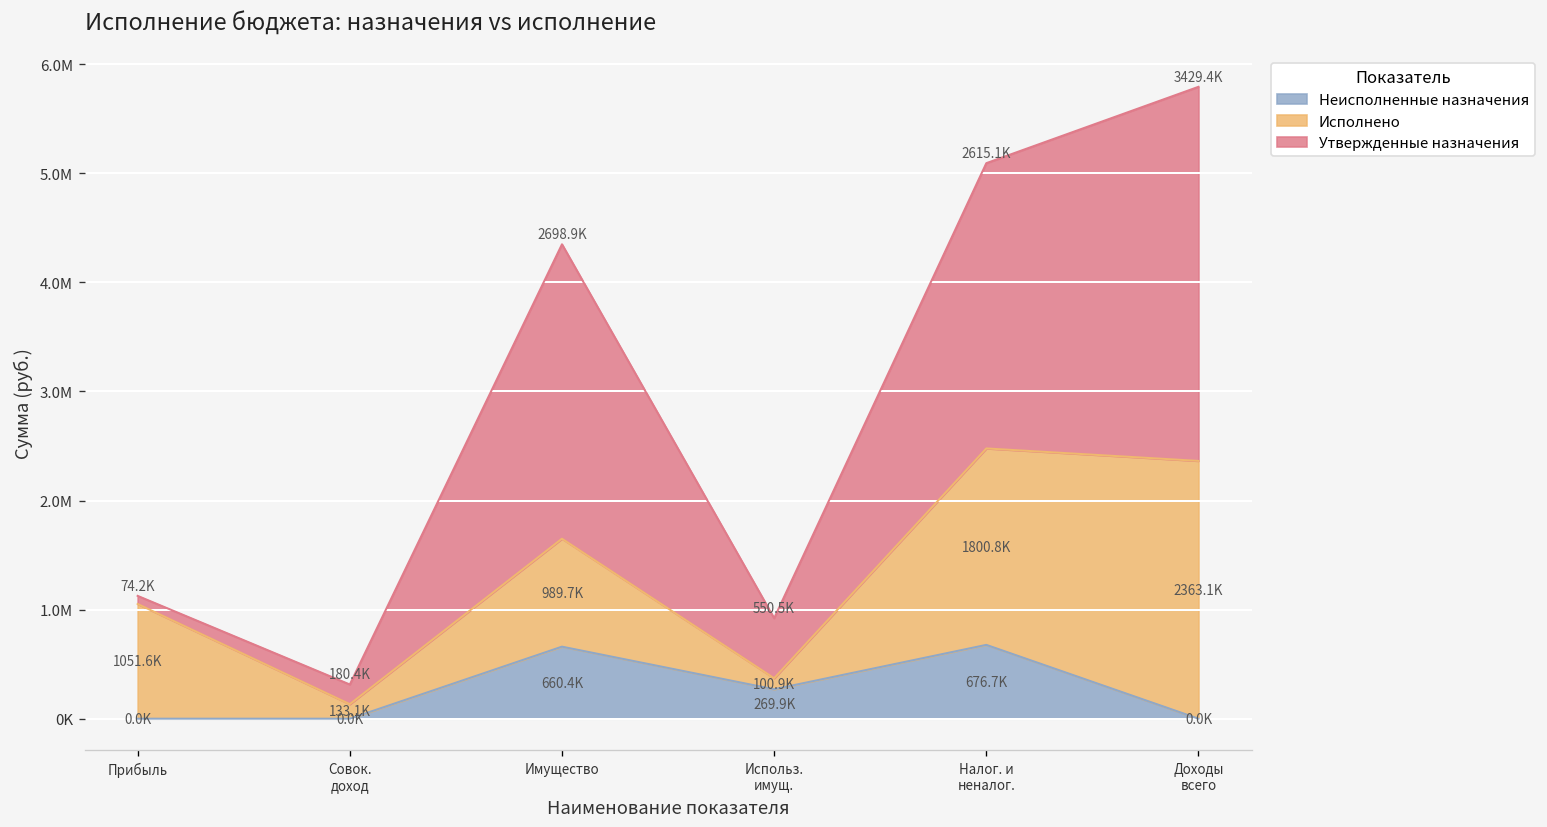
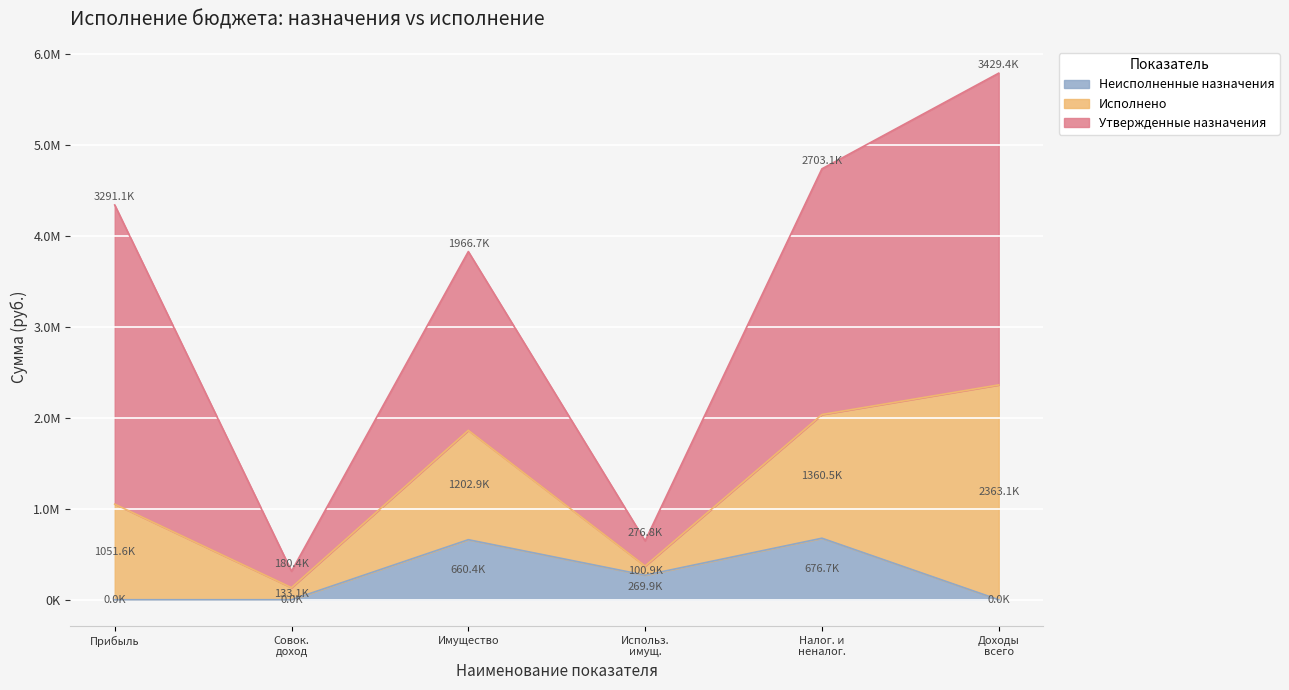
  {
    "Неисполненные назначения": {
      "Прибыль": "0.0K",
      "Имущество": "660.4K",
      "Использ. имущ.": "269.9K",
      "Доходы всего": "0.0K"
    },
    "Исполнено": {
-     "Имущество": "989.7K",
-     "Налог. и неналог.": "1800.8K"
+     "Имущество": "1202.9K",
+     "Налог. и неналог.": "1360.5K"
    },
    "Утвержденные назначения": {
-     "Прибыль": "74.2K",
+     "Прибыль": "3291.1K",
      "Совок. доход": "180.4K",
-     "Имущество": "2698.9K",
-     "Использ. имущ.": "550.5K",
-     "Налог. и неналог.": "2615.1K",
+     "Имущество": "1966.7K",
+     "Использ. имущ.": "276.8K",
+     "Налог. и неналог.": "2703.1K",
      "Доходы всего": "3429.4K"
    }
  }
